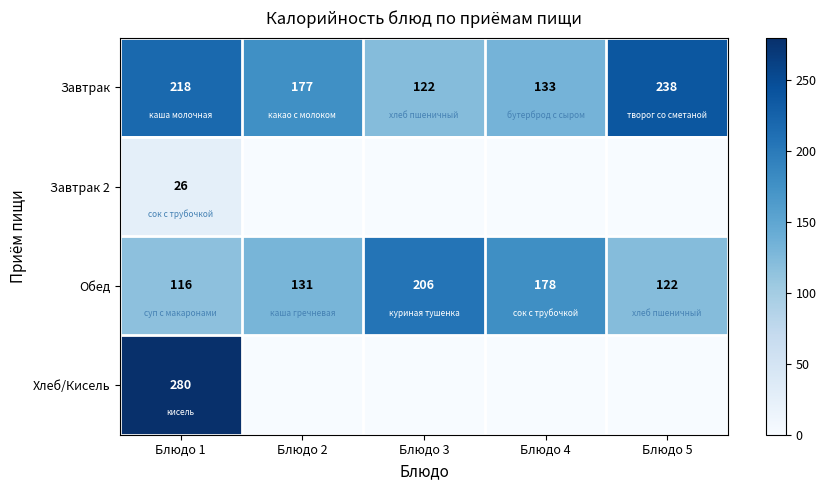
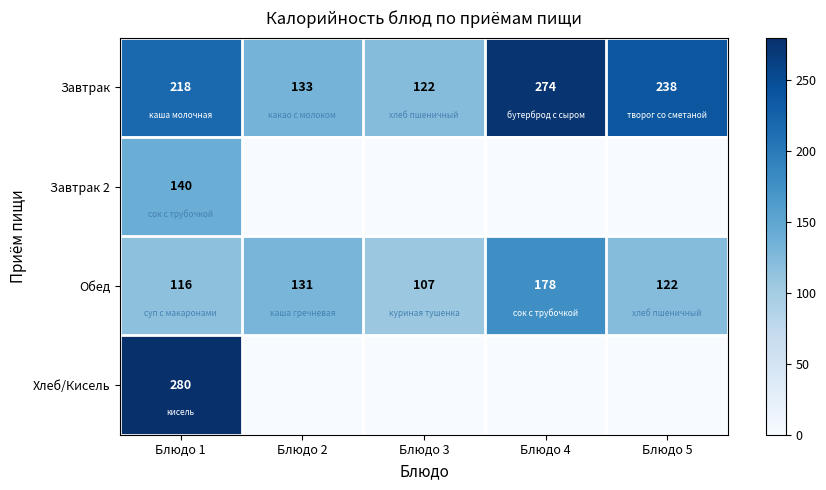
  {
    "Завтрак": {
-     "Блюдо 2": 177,
-     "Блюдо 4": 133
+     "Блюдо 2": 133,
+     "Блюдо 4": 274
    },
    "Завтрак 2": {
-     "Блюдо 1": 26
+     "Блюдо 1": 140
    },
    "Обед": {
-     "Блюдо 3": 206
+     "Блюдо 3": 107
    }
  }
